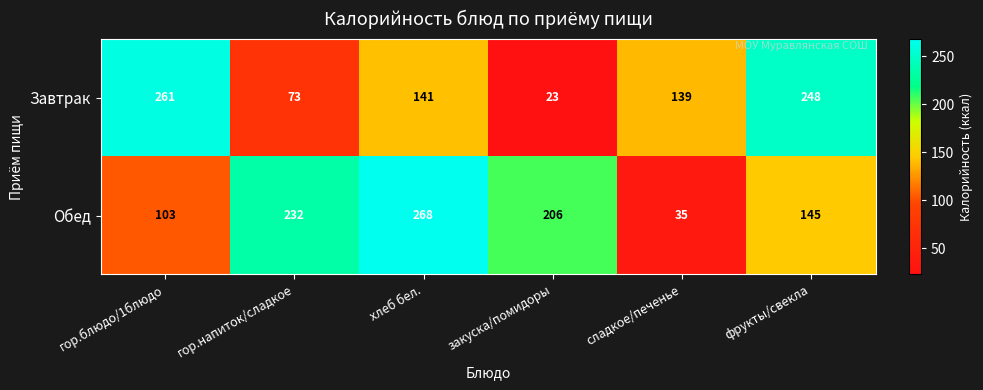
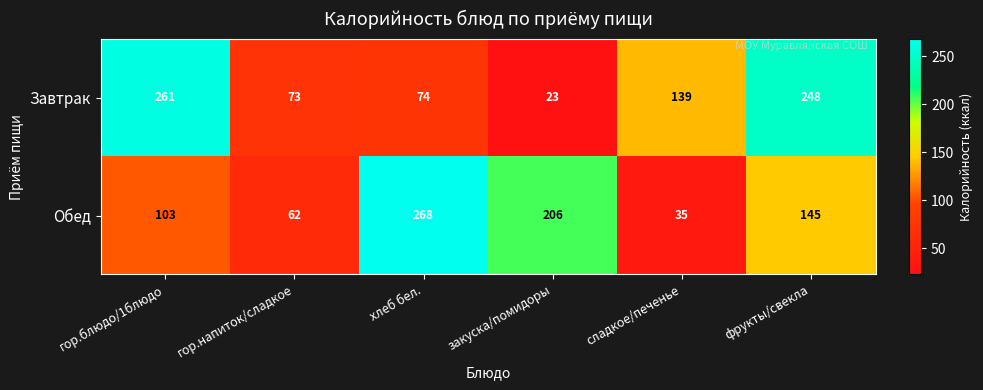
  {
    "Завтрак": {
      "гор.блюдо/1блюдо": 261,
      "гор.напиток/сладкое": 73,
-     "хлеб бел.": 141,
+     "хлеб бел.": 74,
      "закуска/помидоры": 23,
      "сладкое/печенье": 139
    },
    "Обед": {
      "гор.блюдо/1блюдо": 103,
-     "гор.напиток/сладкое": 232,
+     "гор.напиток/сладкое": 62,
      "хлеб бел.": 268,
      "закуска/помидоры": 206,
      "сладкое/печенье": 35,
      "фрукты/свекла": 145
    }
  }
